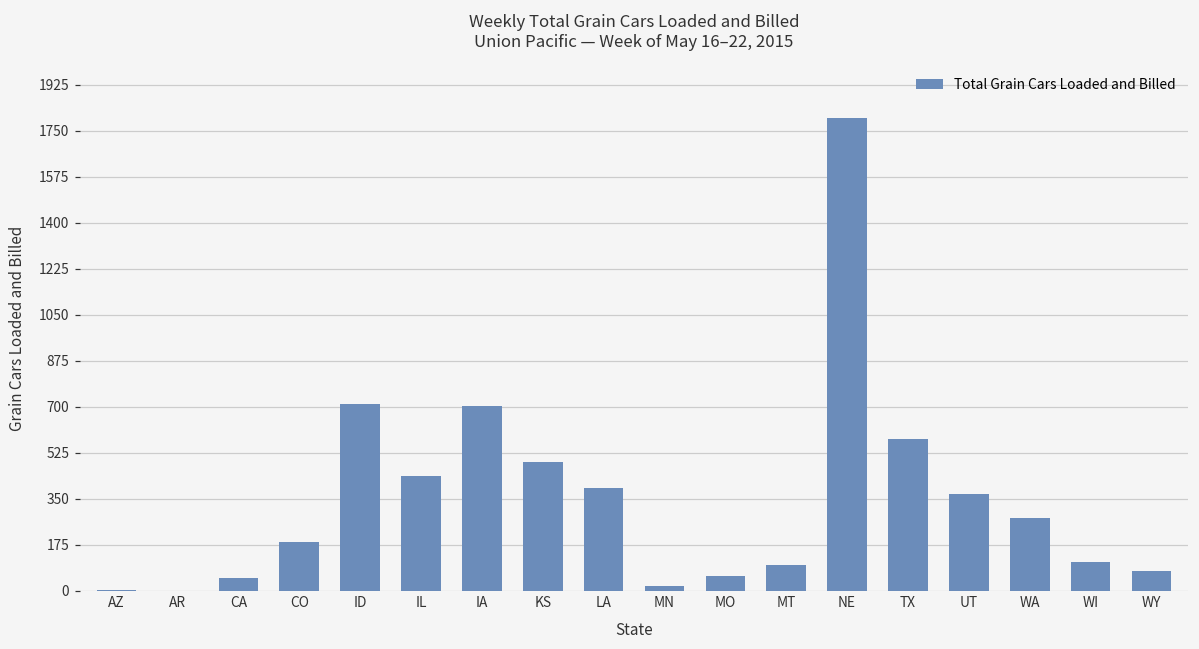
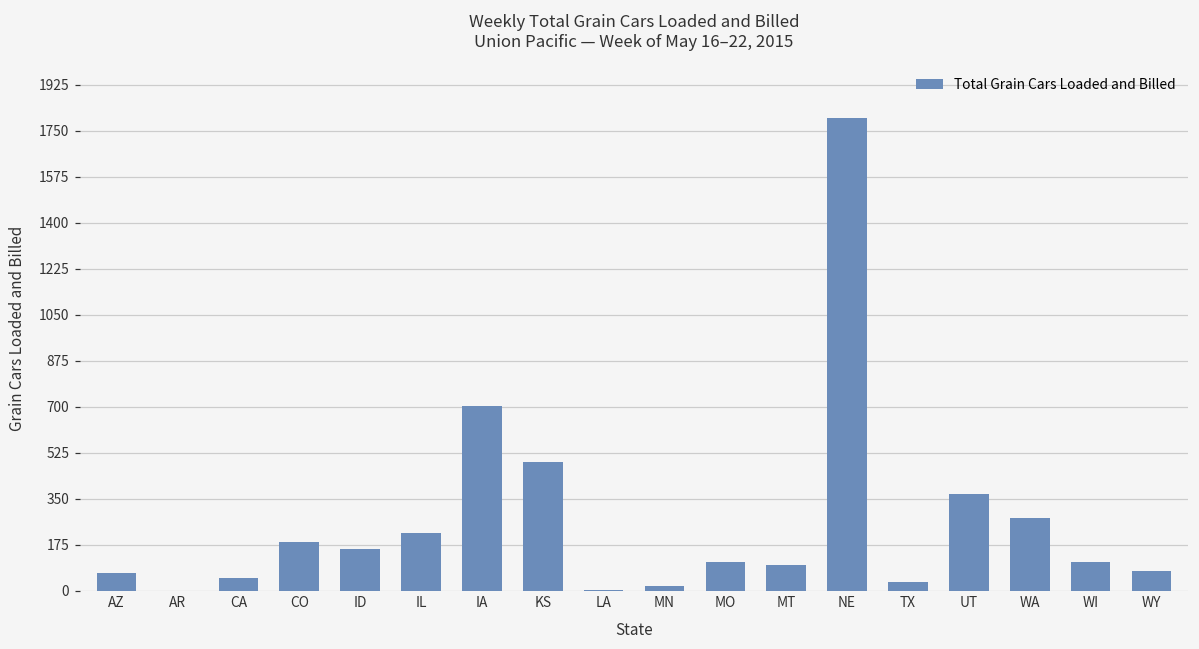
  {
-   "AZ": 0,
+   "AZ": 70,
    "AR": 0,
    "CA": 50,
    "CO": 180,
-   "ID": 710,
-   "IL": 440,
+   "ID": 160,
+   "IL": 220,
    "IA": 700,
    "KS": 490,
-   "LA": 390,
+   "LA": 0,
    "MN": 20,
-   "MO": 60,
+   "MO": 110,
    "MT": 100,
    "NE": 1800,
-   "TX": 580,
+   "TX": 30,
    "UT": 370,
    "WA": 280,
    "WI": 110,
    "WY": 70
  }
